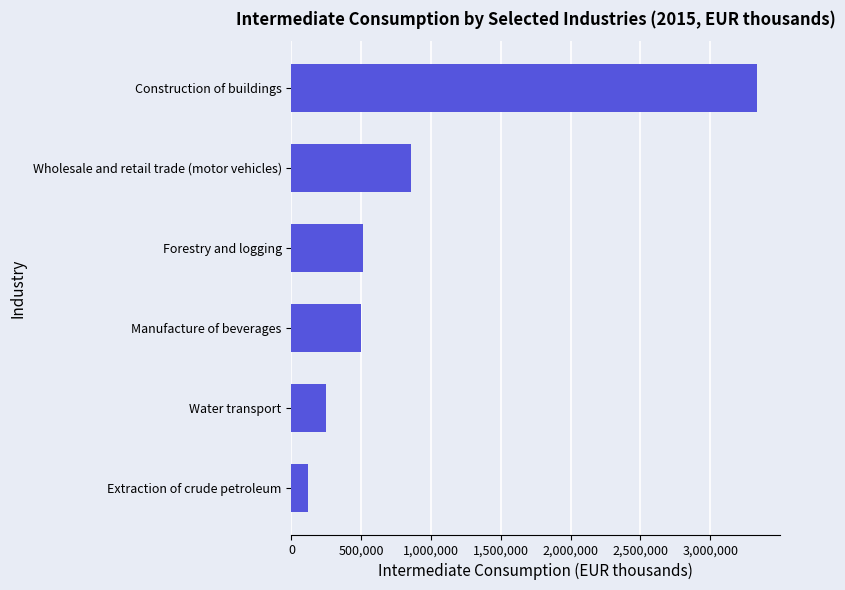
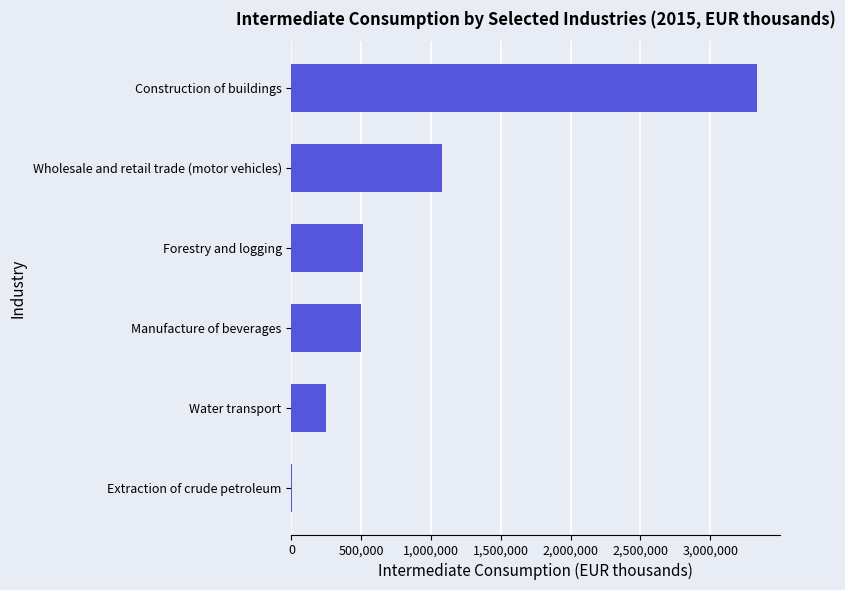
  {
    "Construction of buildings": "3,330,000",
-   "Wholesale and retail trade (motor vehicles)": "860,000",
+   "Wholesale and retail trade (motor vehicles)": "1,080,000",
    "Forestry and logging": "520,000",
    "Manufacture of beverages": "500,000",
    "Water transport": "250,000",
-   "Extraction of crude petroleum": "120,000"
+   "Extraction of crude petroleum": "0"
  }
